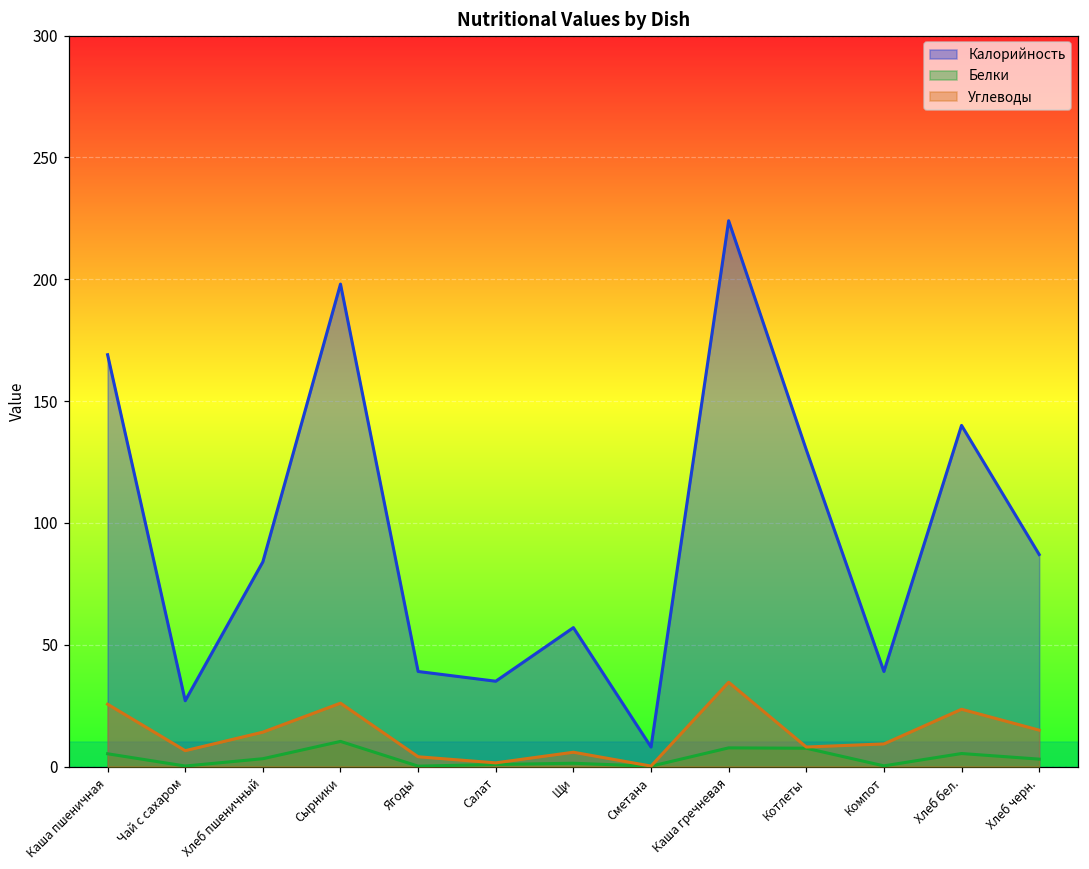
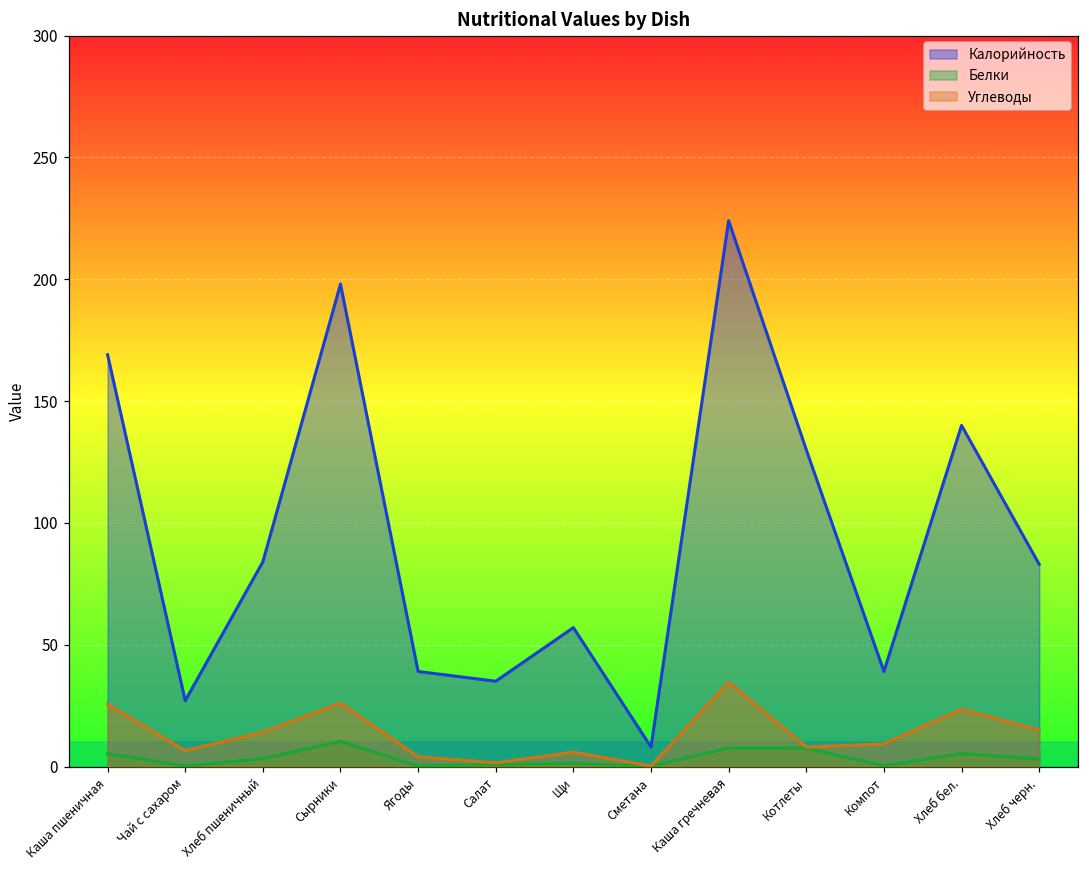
  {
    "Калорийность": {
      "Каша пшеничная": 169,
      "Чай с сахаром": 27,
      "Хлеб пшеничный": 84,
      "Сырники": 198,
      "Ягоды": 39,
      "Салат": 35,
      "Щи": 57,
      "Каша гречневая": 224,
      "Котлеты": 130,
      "Компот": 39,
      "Хлеб бел.": 140,
-     "Хлеб черн.": 87
+     "Хлеб черн.": 83
    },
    "Белки": {
      "Сырники": 10
    },
    "Углеводы": {
      "Каша пшеничная": 26,
      "Хлеб пшеничный": 14,
      "Сырники": 26,
      "Каша гречневая": 35,
      "Хлеб бел.": 24,
      "Хлеб черн.": 15
    }
  }
